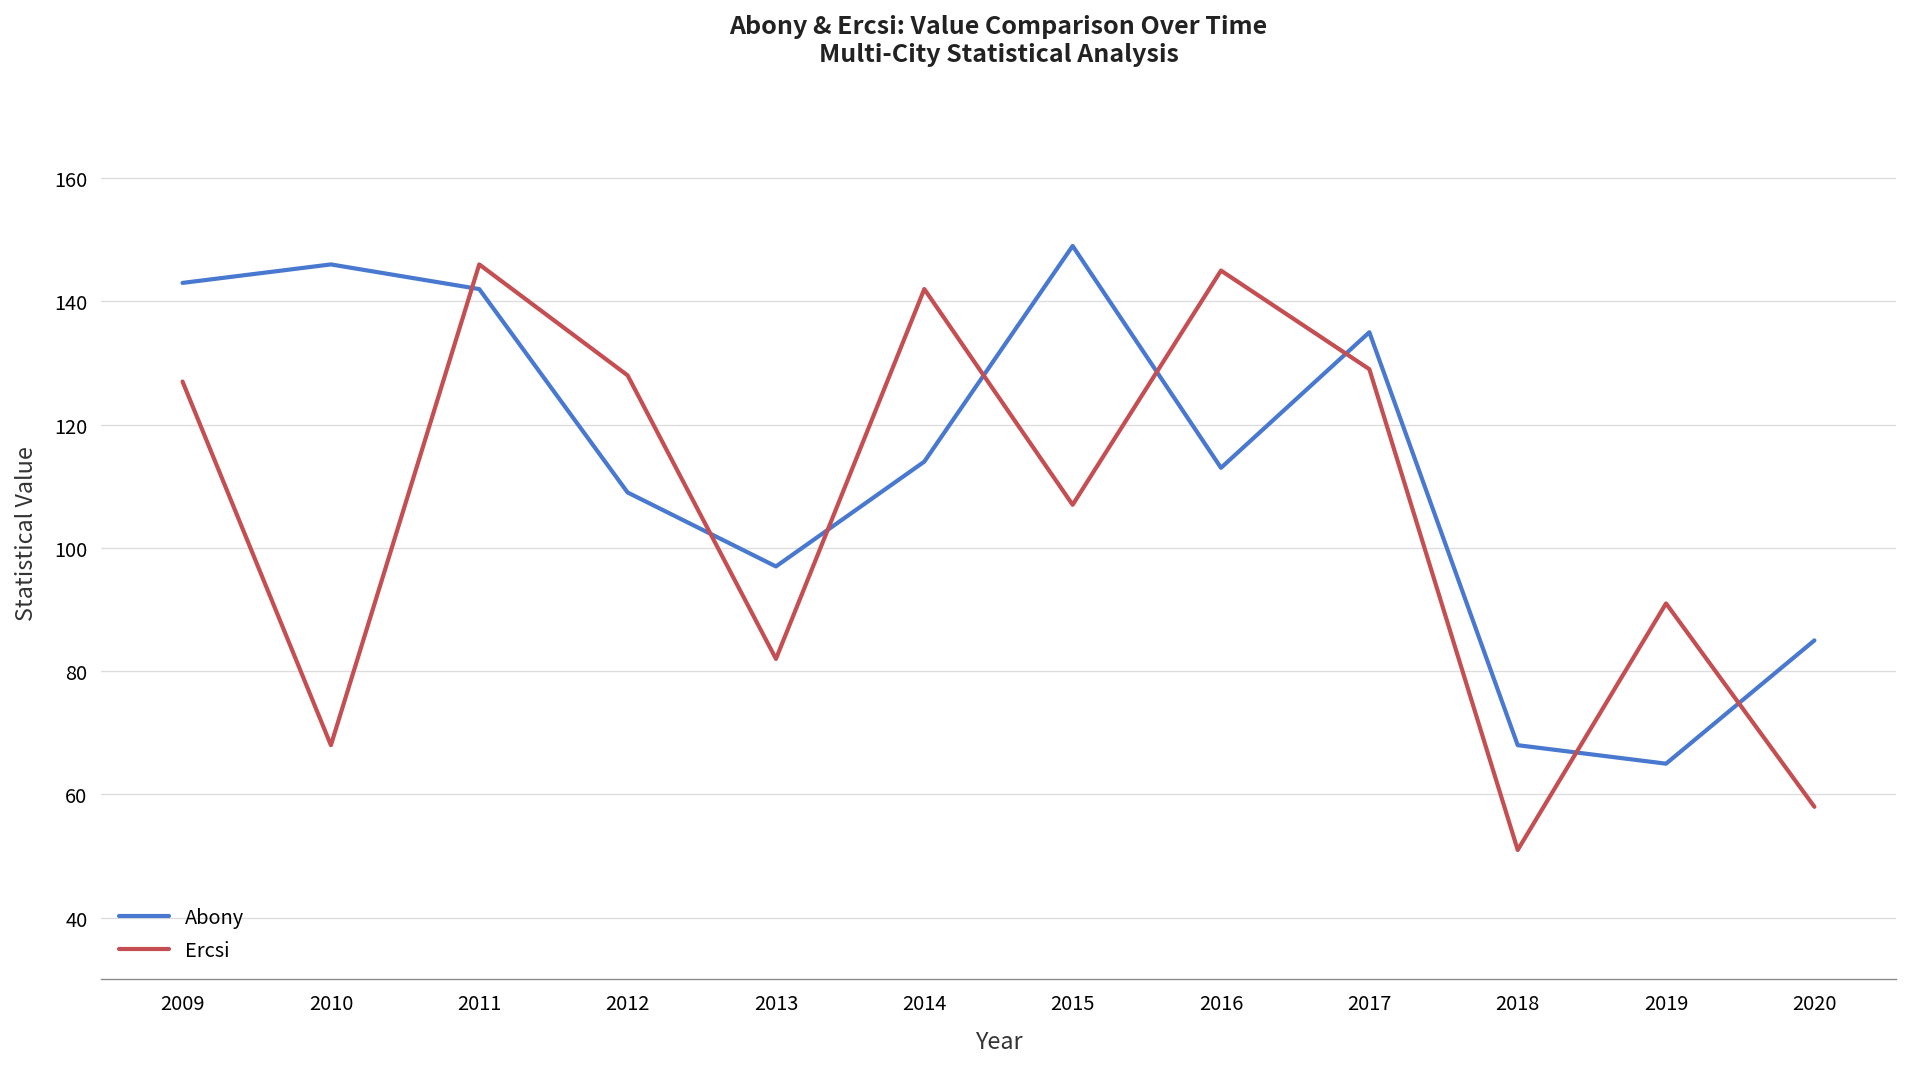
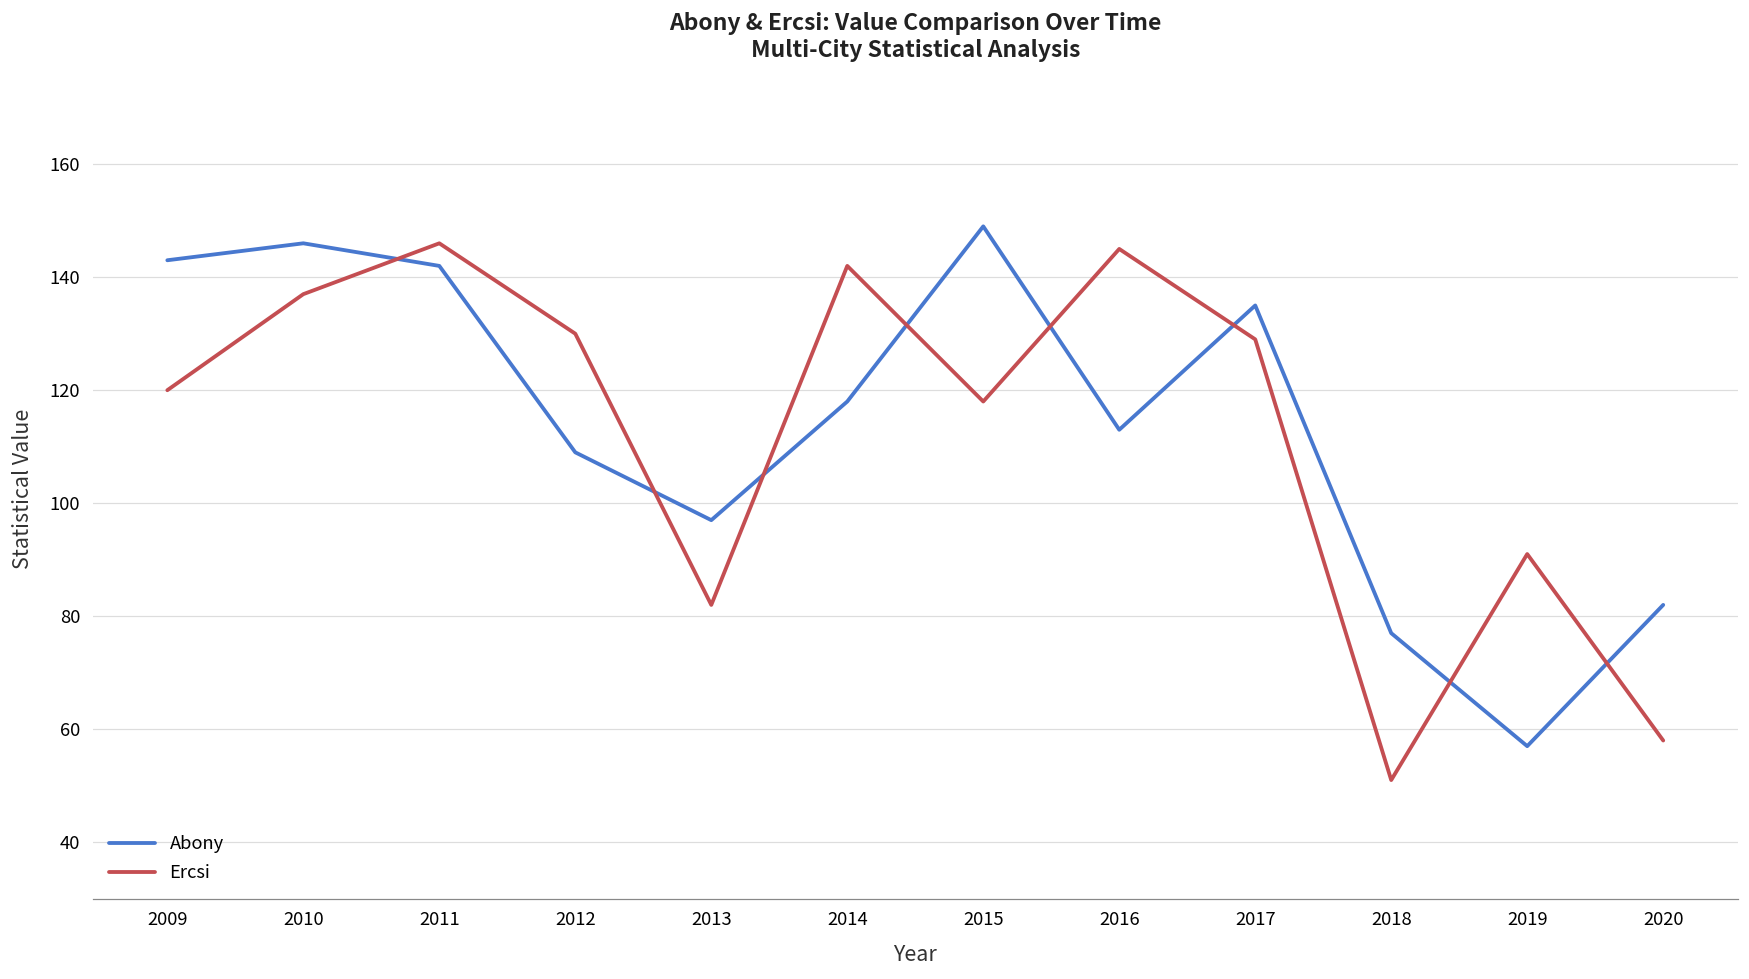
  {
    "Abony": {
      "2009": 143,
      "2010": 146,
      "2011": 142,
      "2012": 109,
      "2013": 97,
-     "2014": 114,
+     "2014": 118,
      "2015": 149,
      "2016": 113,
      "2017": 135,
-     "2018": 68,
-     "2019": 65,
-     "2020": 85
+     "2018": 77,
+     "2019": 57,
+     "2020": 82
    },
    "Ercsi": {
-     "2009": 127,
-     "2010": 68,
+     "2009": 120,
+     "2010": 137,
      "2011": 146,
-     "2012": 128,
+     "2012": 130,
      "2013": 82,
      "2014": 142,
-     "2015": 107,
+     "2015": 118,
      "2016": 145,
      "2017": 129,
      "2018": 51,
      "2019": 91,
      "2020": 58
    }
  }
